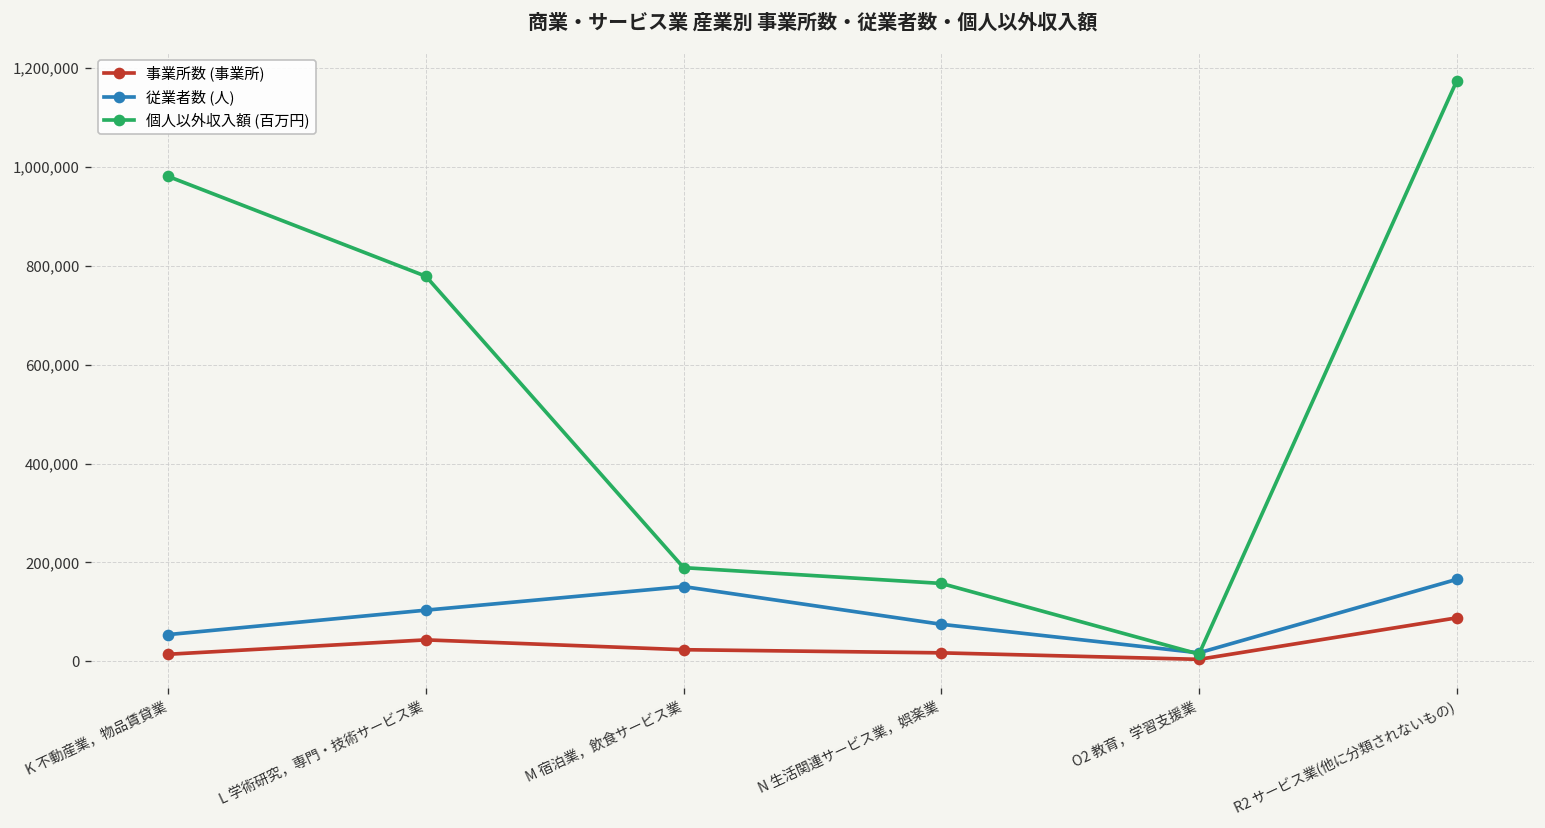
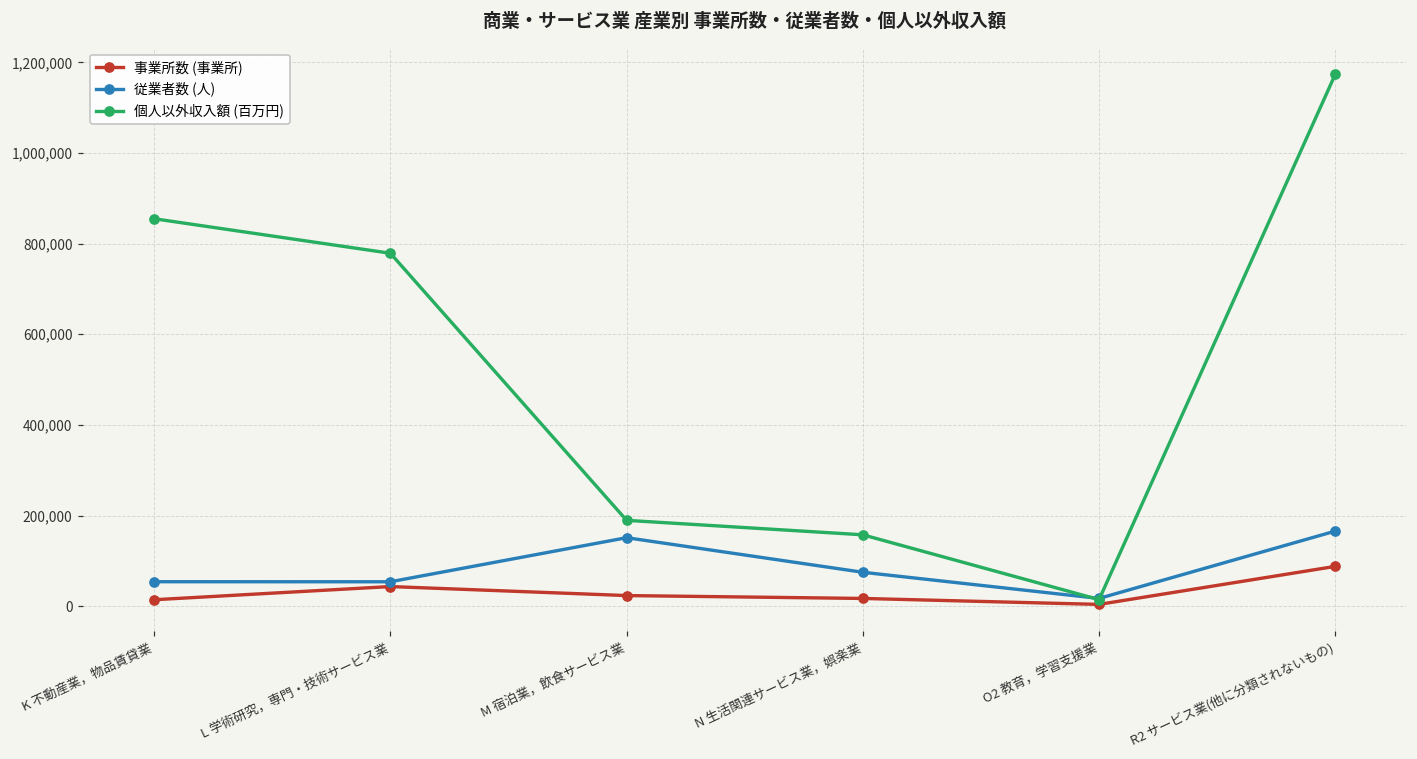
  {
    "事業所数 (事業所)": {
      "K 不動産業，物品賃貸業": "10,000",
      "L 学術研究，専門・技術サービス業": "40,000",
      "M 宿泊業，飲食サービス業": "20,000",
      "N 生活関連サービス業，娯楽業": "20,000",
      "O2 教育，学習支援業": "0",
      "R2 サービス業(他に分類されないもの)": "90,000"
    },
    "従業者数 (人)": {
      "K 不動産業，物品賃貸業": "50,000",
-     "L 学術研究，専門・技術サービス業": "100,000",
+     "L 学術研究，専門・技術サービス業": "50,000",
      "M 宿泊業，飲食サービス業": "150,000",
      "N 生活関連サービス業，娯楽業": "70,000",
      "R2 サービス業(他に分類されないもの)": "170,000"
    },
    "個人以外収入額 (百万円)": {
-     "K 不動産業，物品賃貸業": "980,000",
+     "K 不動産業，物品賃貸業": "850,000",
      "L 学術研究，専門・技術サービス業": "780,000",
      "M 宿泊業，飲食サービス業": "190,000",
      "N 生活関連サービス業，娯楽業": "160,000",
      "R2 サービス業(他に分類されないもの)": "1,170,000"
    }
  }
